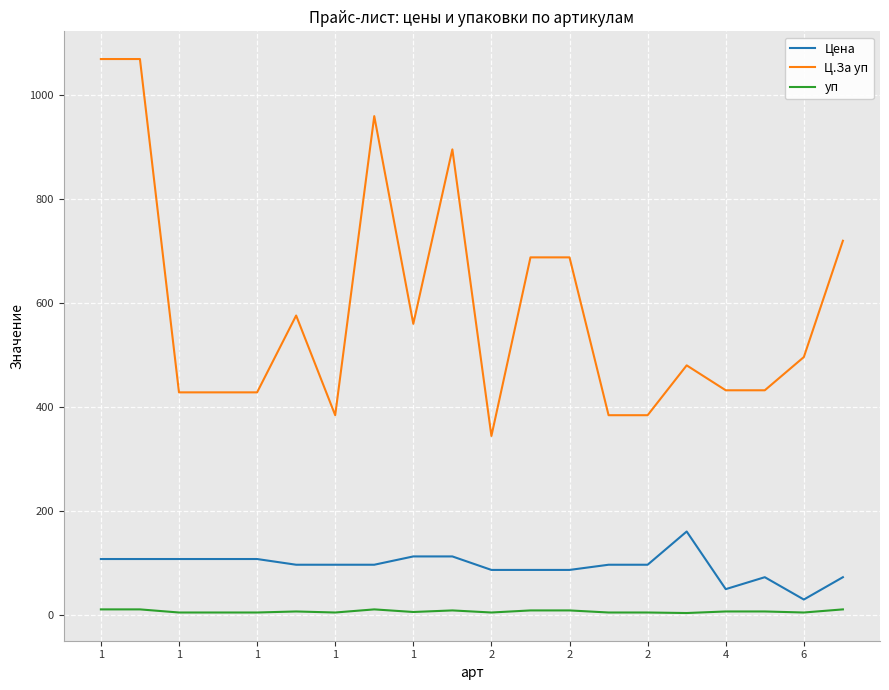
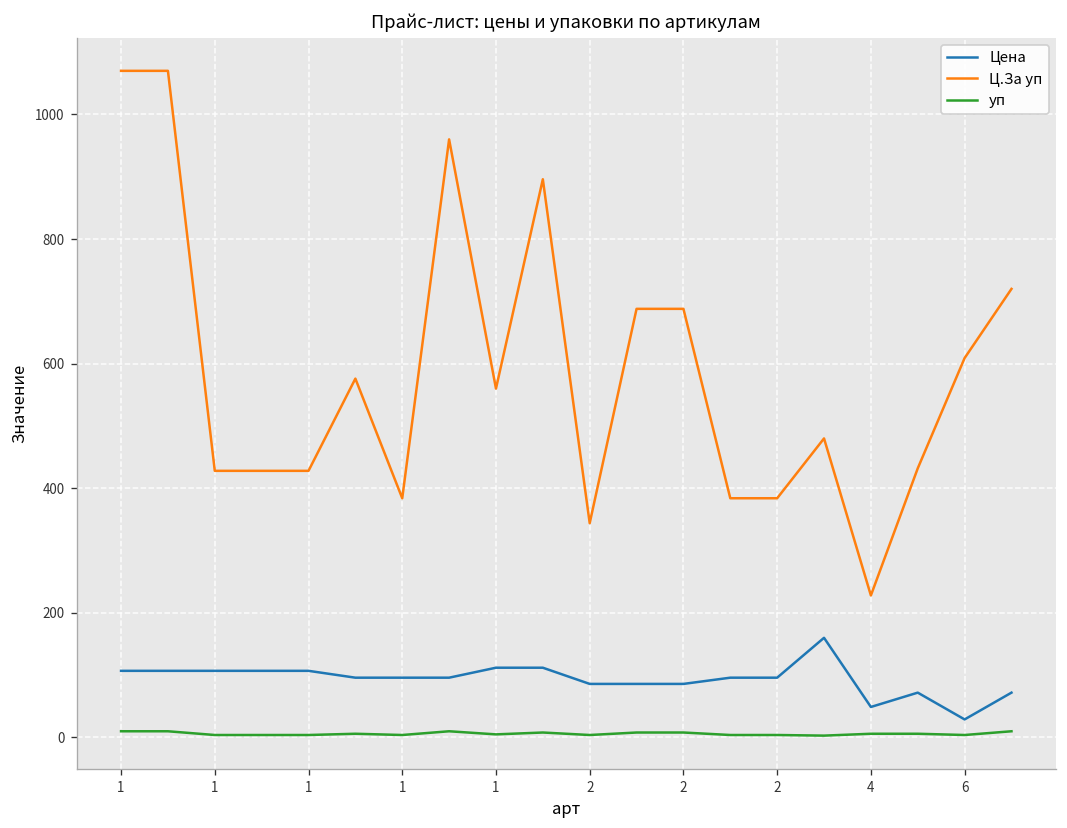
  {
    "Цена": {
      "4": 50,
      "6": 30
    },
    "Ц.За уп": {
-     "4": 430,
-     "6": 500
+     "4": 230,
+     "6": 610
    },
    "уп": {
      "4": 10,
      "6": 0
    }
  }
